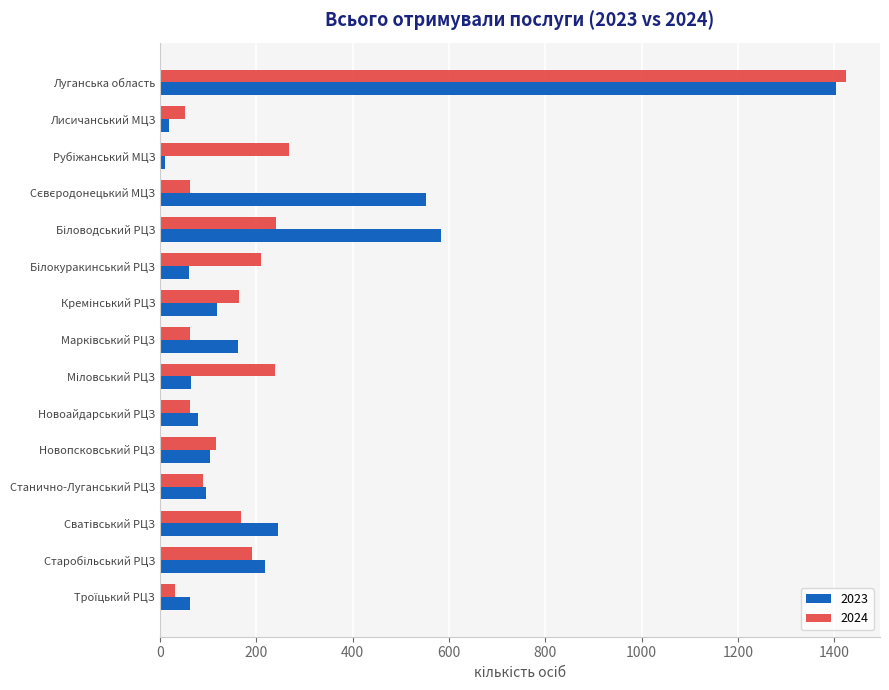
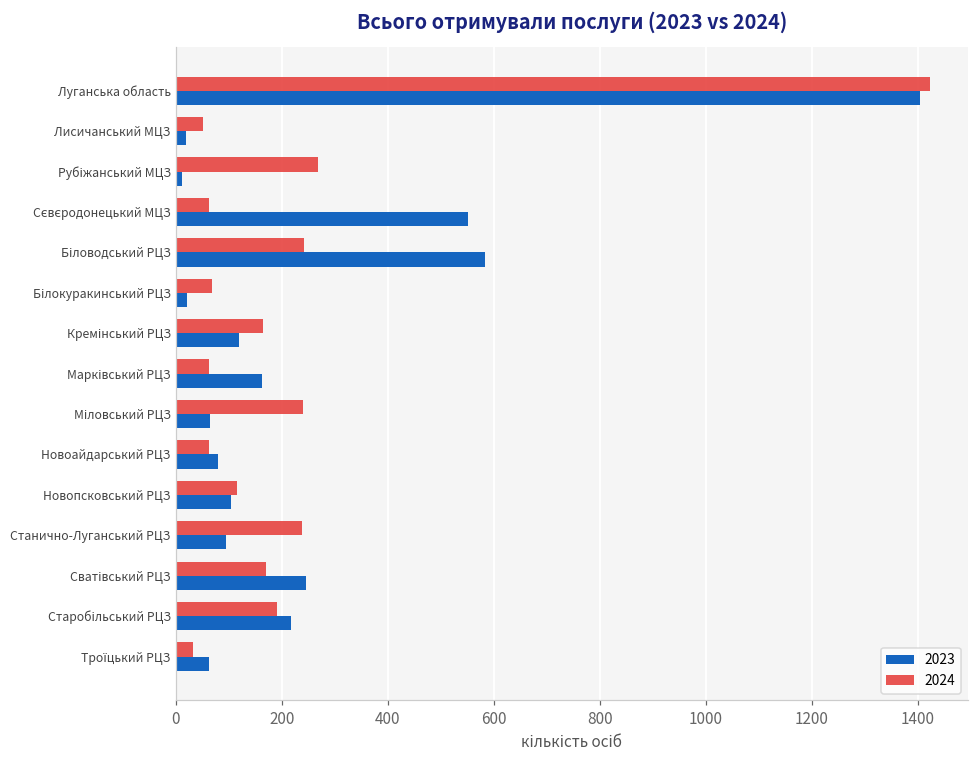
  {
    "2023": {
      "Луганська область": 1400,
      "Лисичанський МЦЗ": 20,
      "Рубіжанський МЦЗ": 10,
      "Сєвєродонецький МЦЗ": 550,
      "Біловодський РЦЗ": 580,
-     "Білокуракинський РЦЗ": 60,
+     "Білокуракинський РЦЗ": 20,
      "Кремінський РЦЗ": 120,
      "Марківський РЦЗ": 160,
      "Міловський РЦЗ": 60,
      "Новоайдарський РЦЗ": 80,
      "Новопсковський РЦЗ": 100,
      "Станично-Луганський РЦЗ": 100,
      "Сватівський РЦЗ": 250,
      "Старобільський РЦЗ": 220,
      "Троїцький РЦЗ": 60
    },
    "2024": {
      "Луганська область": 1420,
      "Лисичанський МЦЗ": 50,
      "Рубіжанський МЦЗ": 270,
      "Сєвєродонецький МЦЗ": 60,
      "Біловодський РЦЗ": 240,
-     "Білокуракинський РЦЗ": 210,
+     "Білокуракинський РЦЗ": 70,
      "Кремінський РЦЗ": 160,
      "Марківський РЦЗ": 60,
      "Міловський РЦЗ": 240,
      "Новоайдарський РЦЗ": 60,
      "Новопсковський РЦЗ": 120,
-     "Станично-Луганський РЦЗ": 90,
+     "Станично-Луганський РЦЗ": 240,
      "Сватівський РЦЗ": 170,
      "Старобільський РЦЗ": 190,
      "Троїцький РЦЗ": 30
    }
  }
